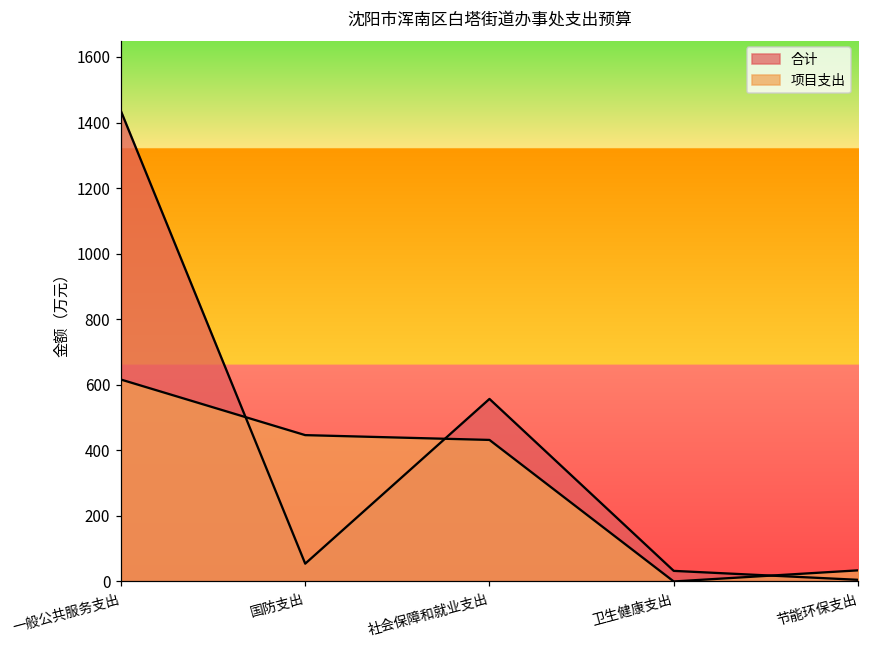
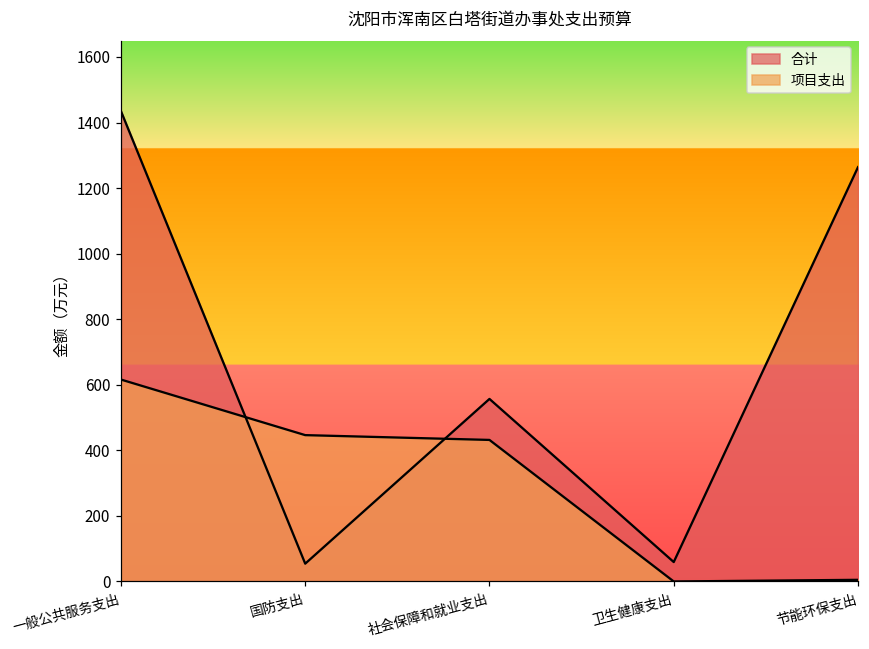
  {
    "合计": {
      "一般公共服务支出": 1430,
      "国防支出": 50,
      "社会保障和就业支出": 560,
-     "卫生健康支出": 30,
-     "节能环保支出": 10
+     "卫生健康支出": 60,
+     "节能环保支出": 1260
    },
    "项目支出": {
      "一般公共服务支出": 620,
      "国防支出": 450,
      "社会保障和就业支出": 430,
      "卫生健康支出": 0,
-     "节能环保支出": 30
+     "节能环保支出": 10
    }
  }
